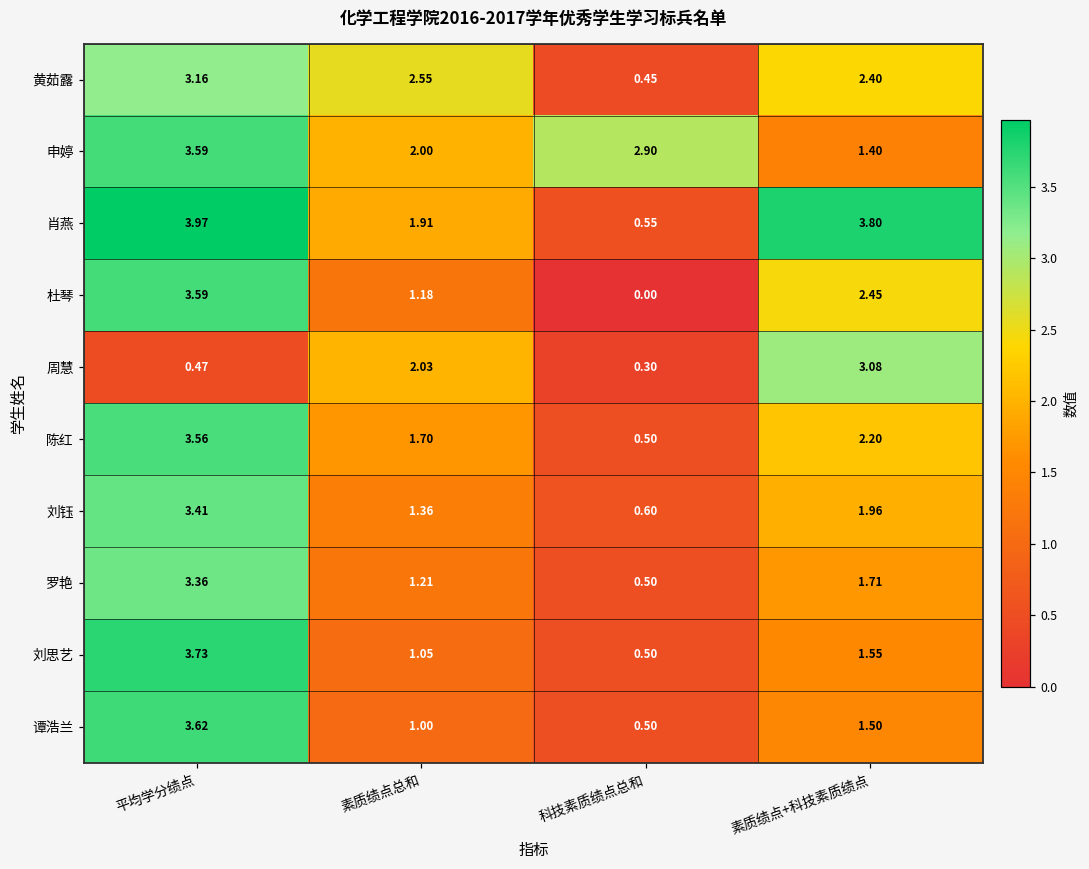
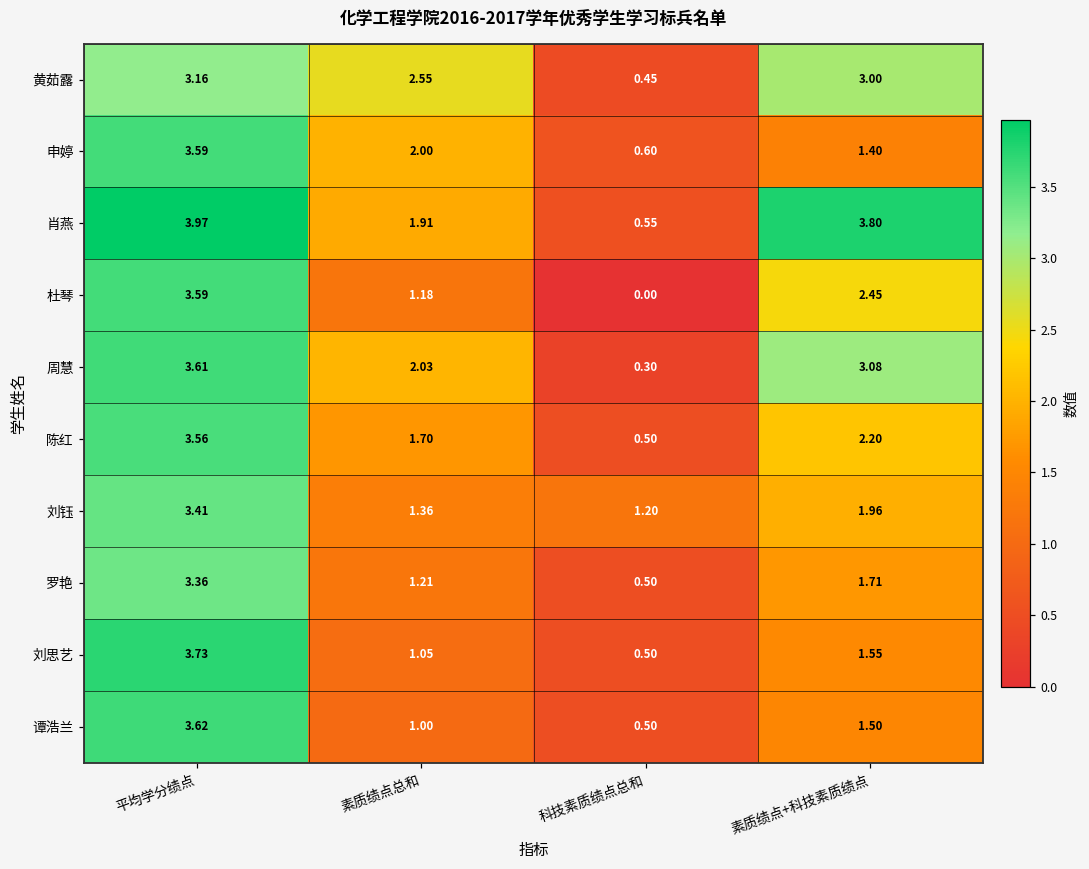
  {
    "黄茹露": {
      "平均学分绩点": 3.16,
      "素质绩点总和": 2.55,
      "科技素质绩点总和": 0.45,
-     "素质绩点+科技素质绩点": 2.40
+     "素质绩点+科技素质绩点": 3.00
    },
    "申婷": {
      "平均学分绩点": 3.59,
      "素质绩点总和": 2.00,
-     "科技素质绩点总和": 2.90,
+     "科技素质绩点总和": 0.60,
      "素质绩点+科技素质绩点": 1.40
    },
    "肖燕": {
      "平均学分绩点": 3.97,
      "素质绩点总和": 1.91,
      "科技素质绩点总和": 0.55,
      "素质绩点+科技素质绩点": 3.80
    },
    "杜琴": {
      "平均学分绩点": 3.59,
      "素质绩点总和": 1.18,
      "科技素质绩点总和": 0.00,
      "素质绩点+科技素质绩点": 2.45
    },
    "周慧": {
-     "平均学分绩点": 0.47,
+     "平均学分绩点": 3.61,
      "素质绩点总和": 2.03,
      "科技素质绩点总和": 0.30,
      "素质绩点+科技素质绩点": 3.08
    },
    "陈红": {
      "平均学分绩点": 3.56,
      "素质绩点总和": 1.70,
      "科技素质绩点总和": 0.50,
      "素质绩点+科技素质绩点": 2.20
    },
    "刘钰": {
      "平均学分绩点": 3.41,
      "素质绩点总和": 1.36,
-     "科技素质绩点总和": 0.60,
+     "科技素质绩点总和": 1.20,
      "素质绩点+科技素质绩点": 1.96
    },
    "罗艳": {
      "平均学分绩点": 3.36,
      "素质绩点总和": 1.21,
      "科技素质绩点总和": 0.50,
      "素质绩点+科技素质绩点": 1.71
    },
    "刘思艺": {
      "平均学分绩点": 3.73,
      "素质绩点总和": 1.05,
      "科技素质绩点总和": 0.50,
      "素质绩点+科技素质绩点": 1.55
    },
    "谭浩兰": {
      "平均学分绩点": 3.62,
      "素质绩点总和": 1.00,
      "科技素质绩点总和": 0.50,
      "素质绩点+科技素质绩点": 1.50
    }
  }
